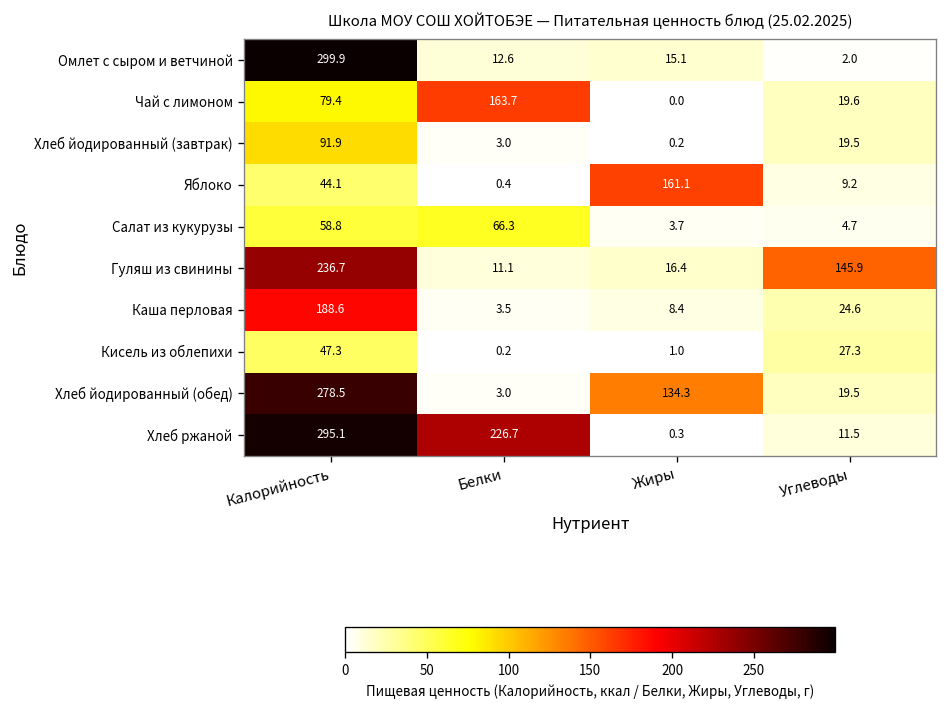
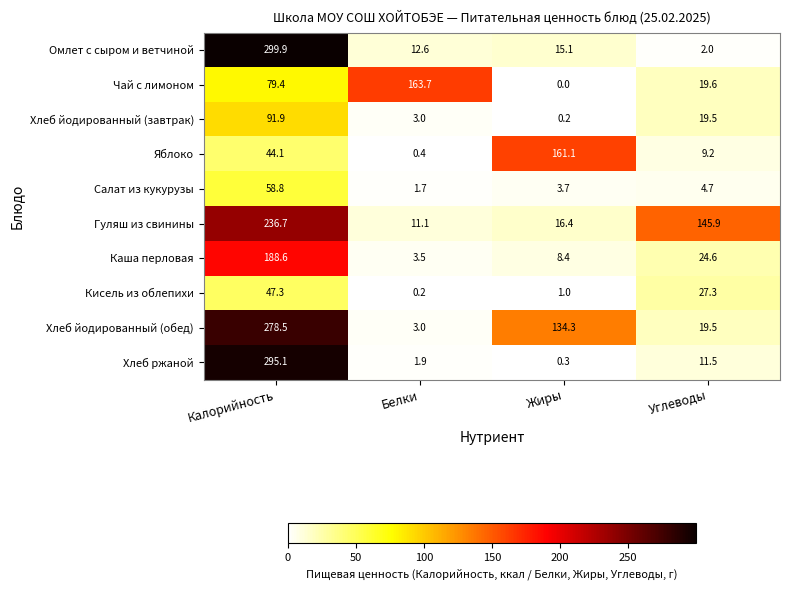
  {
    "Омлет с сыром и ветчиной": {
      "Калорийность": 299.9,
      "Белки": 12.6,
      "Жиры": 15.1,
      "Углеводы": 2.0
    },
    "Чай с лимоном": {
      "Калорийность": 79.4,
      "Белки": 163.7,
      "Жиры": 0.0,
      "Углеводы": 19.6
    },
    "Хлеб йодированный (завтрак)": {
      "Калорийность": 91.9,
      "Белки": 3.0,
      "Жиры": 0.2,
      "Углеводы": 19.5
    },
    "Яблоко": {
      "Калорийность": 44.1,
      "Белки": 0.4,
      "Жиры": 161.1,
      "Углеводы": 9.2
    },
    "Салат из кукурузы": {
      "Калорийность": 58.8,
-     "Белки": 66.3,
+     "Белки": 1.7,
      "Жиры": 3.7,
      "Углеводы": 4.7
    },
    "Гуляш из свинины": {
      "Калорийность": 236.7,
      "Белки": 11.1,
      "Жиры": 16.4,
      "Углеводы": 145.9
    },
    "Каша перловая": {
      "Калорийность": 188.6,
      "Белки": 3.5,
      "Жиры": 8.4,
      "Углеводы": 24.6
    },
    "Кисель из облепихи": {
      "Калорийность": 47.3,
      "Белки": 0.2,
      "Жиры": 1.0,
      "Углеводы": 27.3
    },
    "Хлеб йодированный (обед)": {
      "Калорийность": 278.5,
      "Белки": 3.0,
      "Жиры": 134.3,
      "Углеводы": 19.5
    },
    "Хлеб ржаной": {
      "Калорийность": 295.1,
-     "Белки": 226.7,
+     "Белки": 1.9,
      "Жиры": 0.3,
      "Углеводы": 11.5
    }
  }
